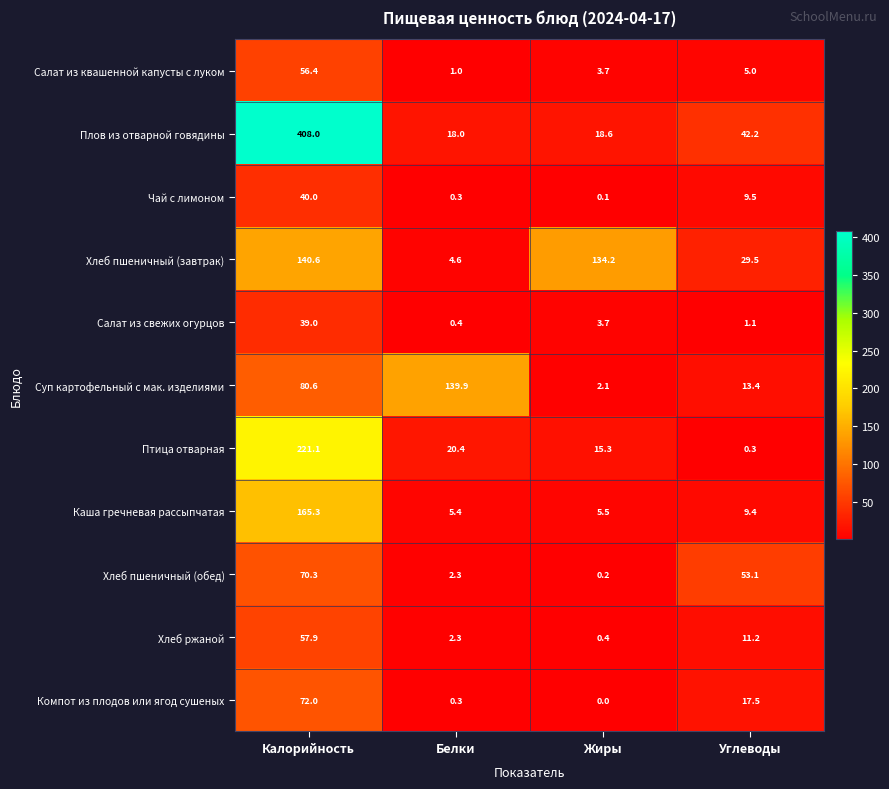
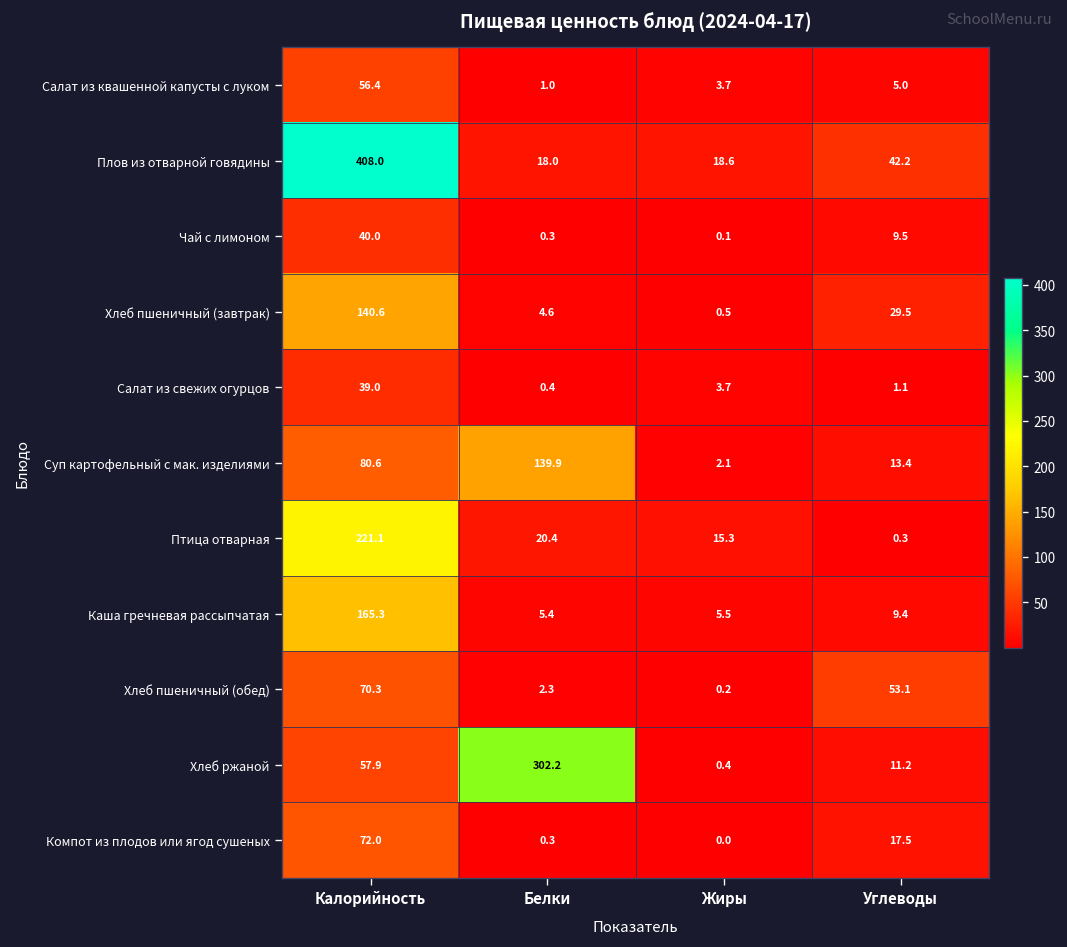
  {
    "Салат из квашенной капусты с луком": {
      "Калорийность": 56.4,
      "Белки": 1.0,
      "Жиры": 3.7,
      "Углеводы": 5.0
    },
    "Плов из отварной говядины": {
      "Калорийность": 408.0,
      "Белки": 18.0,
      "Жиры": 18.6,
      "Углеводы": 42.2
    },
    "Чай с лимоном": {
      "Калорийность": 40.0,
      "Белки": 0.3,
      "Жиры": 0.1,
      "Углеводы": 9.5
    },
    "Хлеб пшеничный (завтрак)": {
      "Калорийность": 140.6,
      "Белки": 4.6,
-     "Жиры": 134.2,
+     "Жиры": 0.5,
      "Углеводы": 29.5
    },
    "Салат из свежих огурцов": {
      "Калорийность": 39.0,
      "Белки": 0.4,
      "Жиры": 3.7,
      "Углеводы": 1.1
    },
    "Суп картофельный с мак. изделиями": {
      "Калорийность": 80.6,
      "Белки": 139.9,
      "Жиры": 2.1,
      "Углеводы": 13.4
    },
    "Птица отварная": {
      "Калорийность": 221.1,
      "Белки": 20.4,
      "Жиры": 15.3,
      "Углеводы": 0.3
    },
    "Каша гречневая рассыпчатая": {
      "Калорийность": 165.3,
      "Белки": 5.4,
      "Жиры": 5.5,
      "Углеводы": 9.4
    },
    "Хлеб пшеничный (обед)": {
      "Калорийность": 70.3,
      "Белки": 2.3,
      "Жиры": 0.2,
      "Углеводы": 53.1
    },
    "Хлеб ржаной": {
      "Калорийность": 57.9,
-     "Белки": 2.3,
+     "Белки": 302.2,
      "Жиры": 0.4,
      "Углеводы": 11.2
    },
    "Компот из плодов или ягод сушеных": {
      "Калорийность": 72.0,
      "Белки": 0.3,
      "Жиры": 0.0,
      "Углеводы": 17.5
    }
  }
